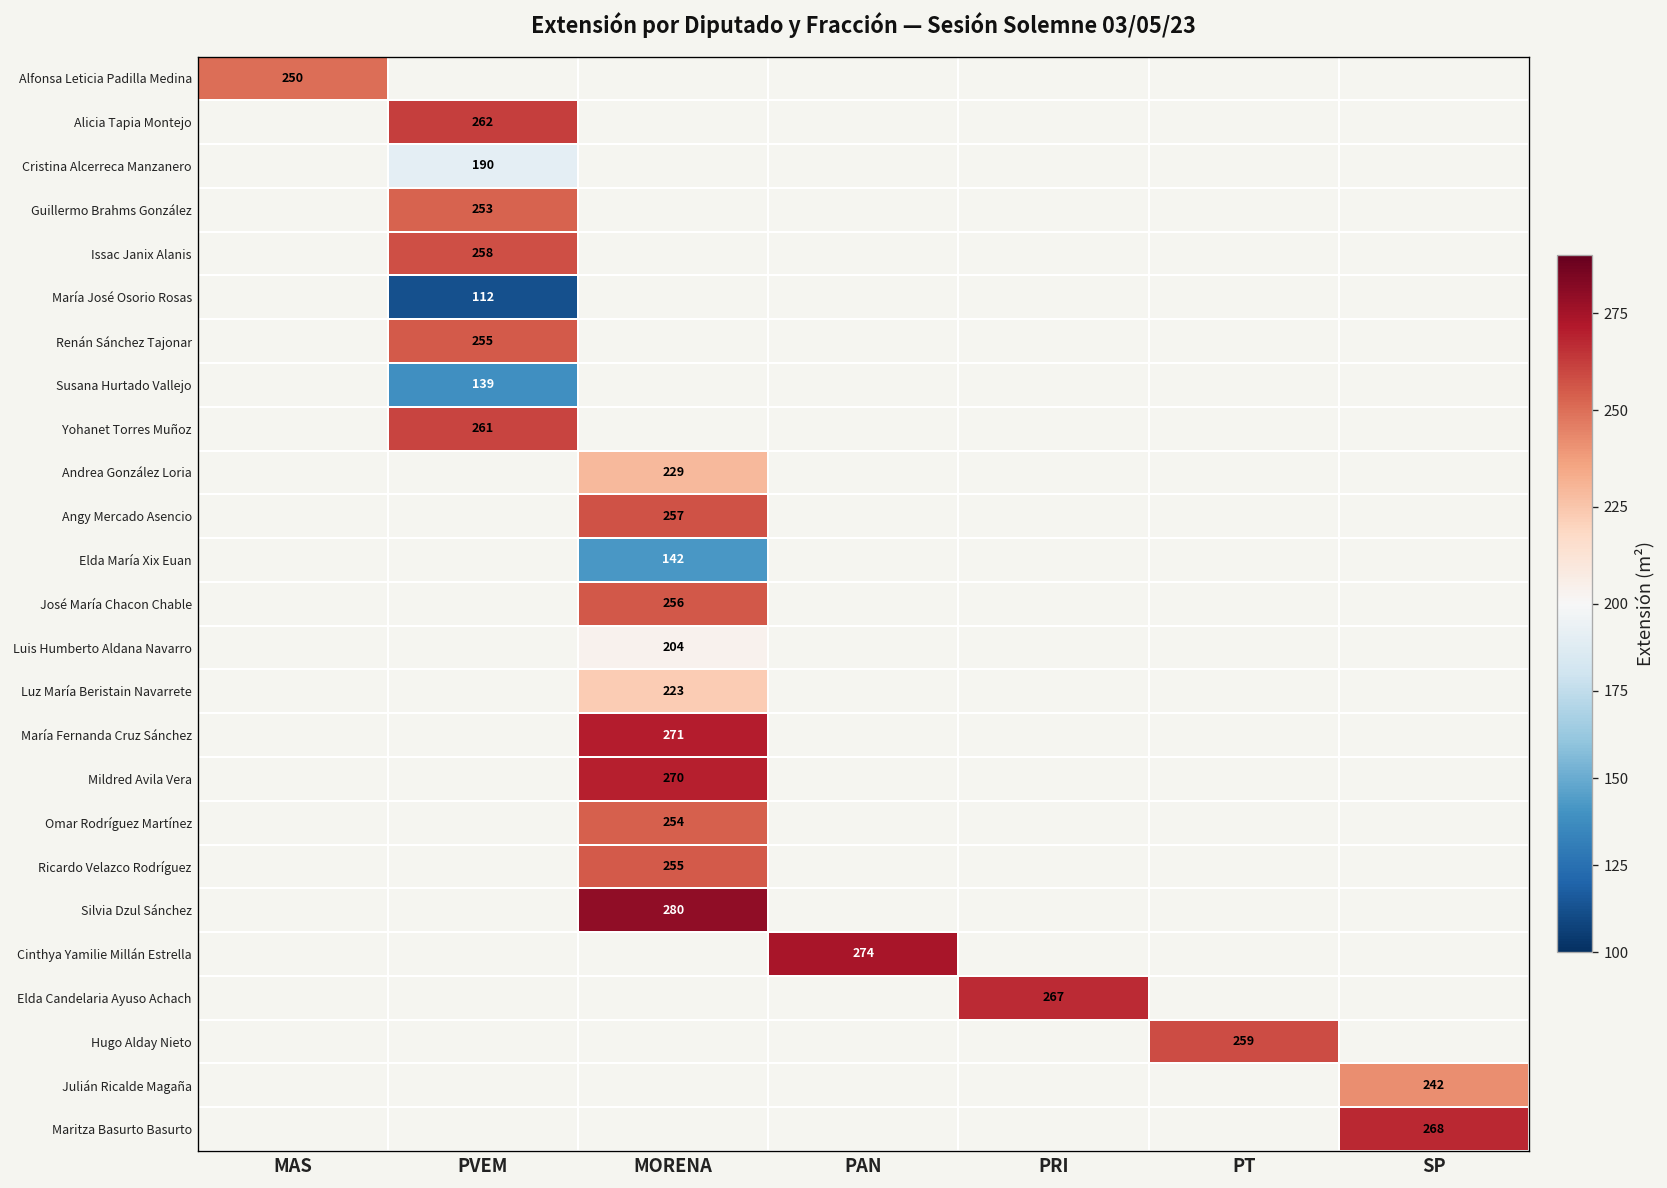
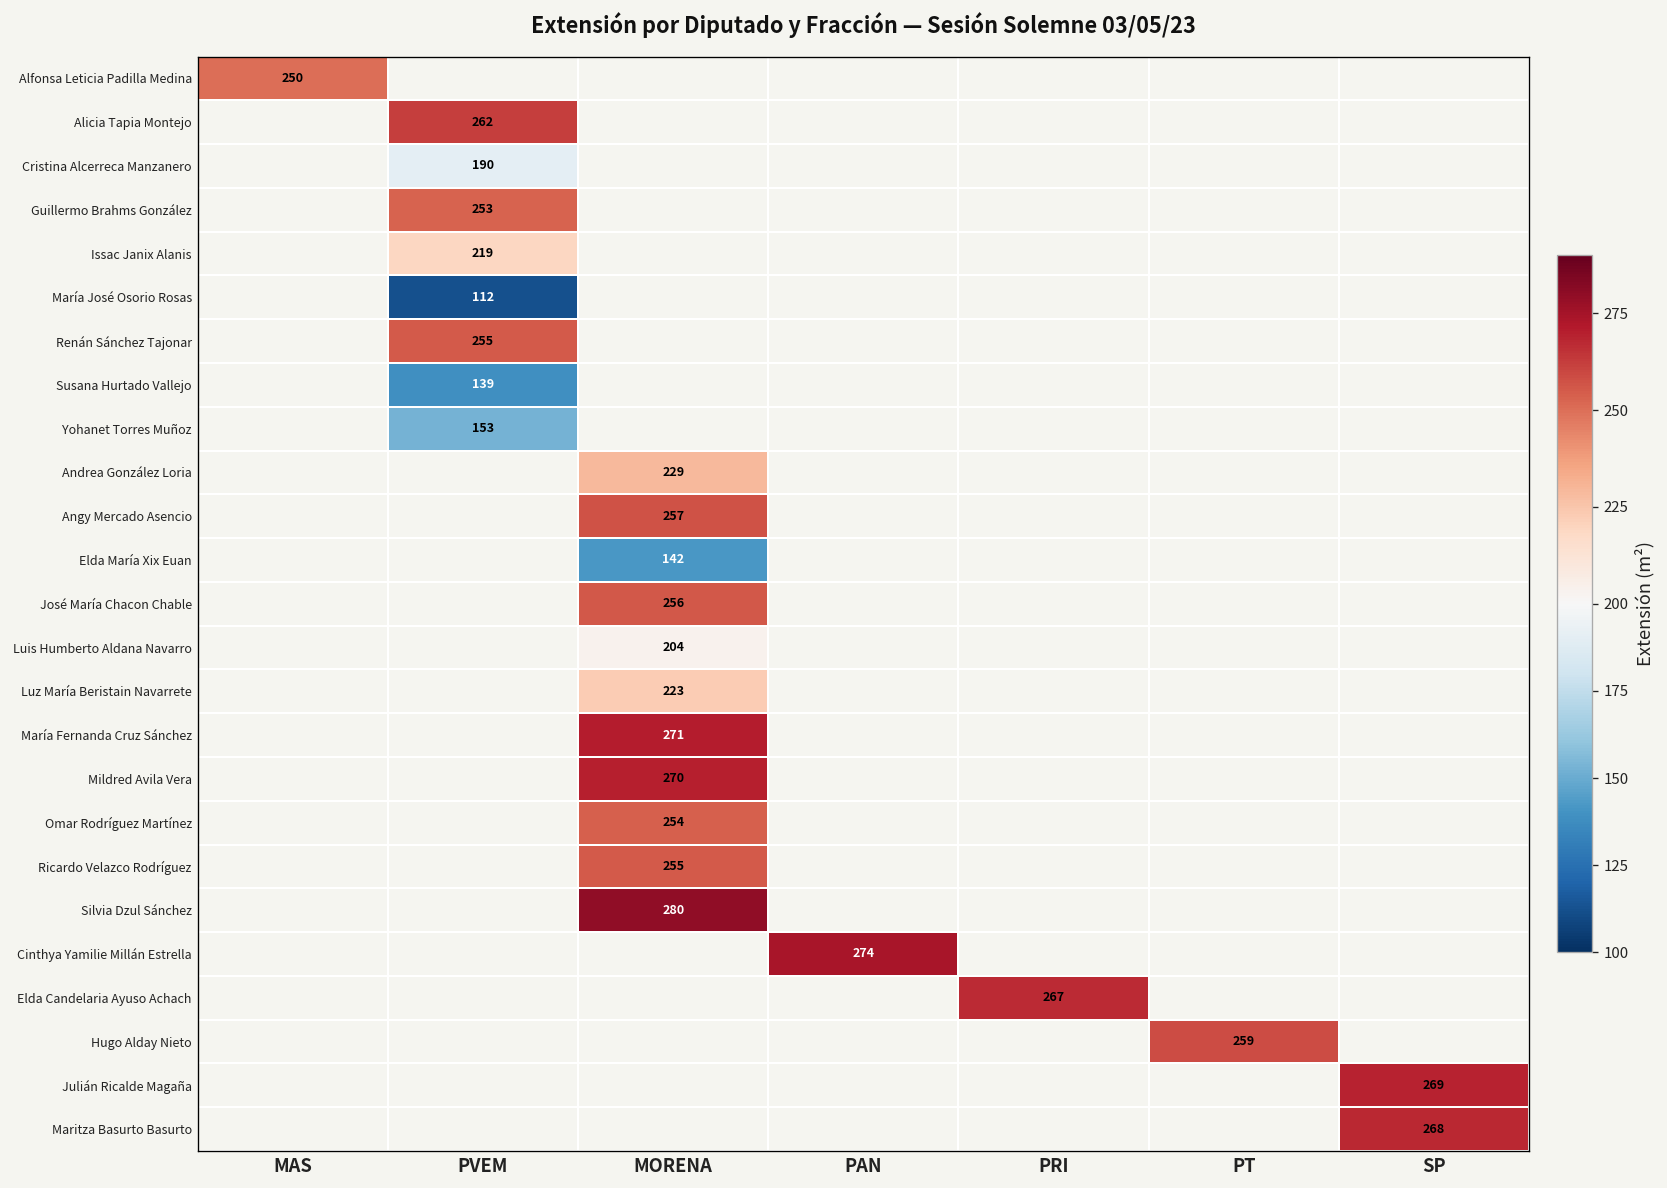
  {
    "Alfonsa Leticia Padilla Medina": {
      "MAS": 250
    },
    "Alicia Tapia Montejo": {
      "PVEM": 262
    },
    "Cristina Alcerreca Manzanero": {
      "PVEM": 190
    },
    "Guillermo Brahms González": {
      "PVEM": 253
    },
    "Issac Janix Alanis": {
-     "PVEM": 258
+     "PVEM": 219
    },
    "María José Osorio Rosas": {
      "PVEM": 112
    },
    "Renán Sánchez Tajonar": {
      "PVEM": 255
    },
    "Susana Hurtado Vallejo": {
      "PVEM": 139
    },
    "Yohanet Torres Muñoz": {
-     "PVEM": 261
+     "PVEM": 153
    },
    "Andrea González Loria": {
      "MORENA": 229
    },
    "Angy Mercado Asencio": {
      "MORENA": 257
    },
    "Elda María Xix Euan": {
      "MORENA": 142
    },
    "José María Chacon Chable": {
      "MORENA": 256
    },
    "Luis Humberto Aldana Navarro": {
      "MORENA": 204
    },
    "Luz María Beristain Navarrete": {
      "MORENA": 223
    },
    "María Fernanda Cruz Sánchez": {
      "MORENA": 271
    },
    "Mildred Avila Vera": {
      "MORENA": 270
    },
    "Omar Rodríguez Martínez": {
      "MORENA": 254
    },
    "Ricardo Velazco Rodríguez": {
      "MORENA": 255
    },
    "Silvia Dzul Sánchez": {
      "MORENA": 280
    },
    "Cinthya Yamilie Millán Estrella": {
      "PAN": 274
    },
    "Elda Candelaria Ayuso Achach": {
      "PRI": 267
    },
    "Hugo Alday Nieto": {
      "PT": 259
    },
    "Julián Ricalde Magaña": {
-     "SP": 242
+     "SP": 269
    },
    "Maritza Basurto Basurto": {
      "SP": 268
    }
  }
